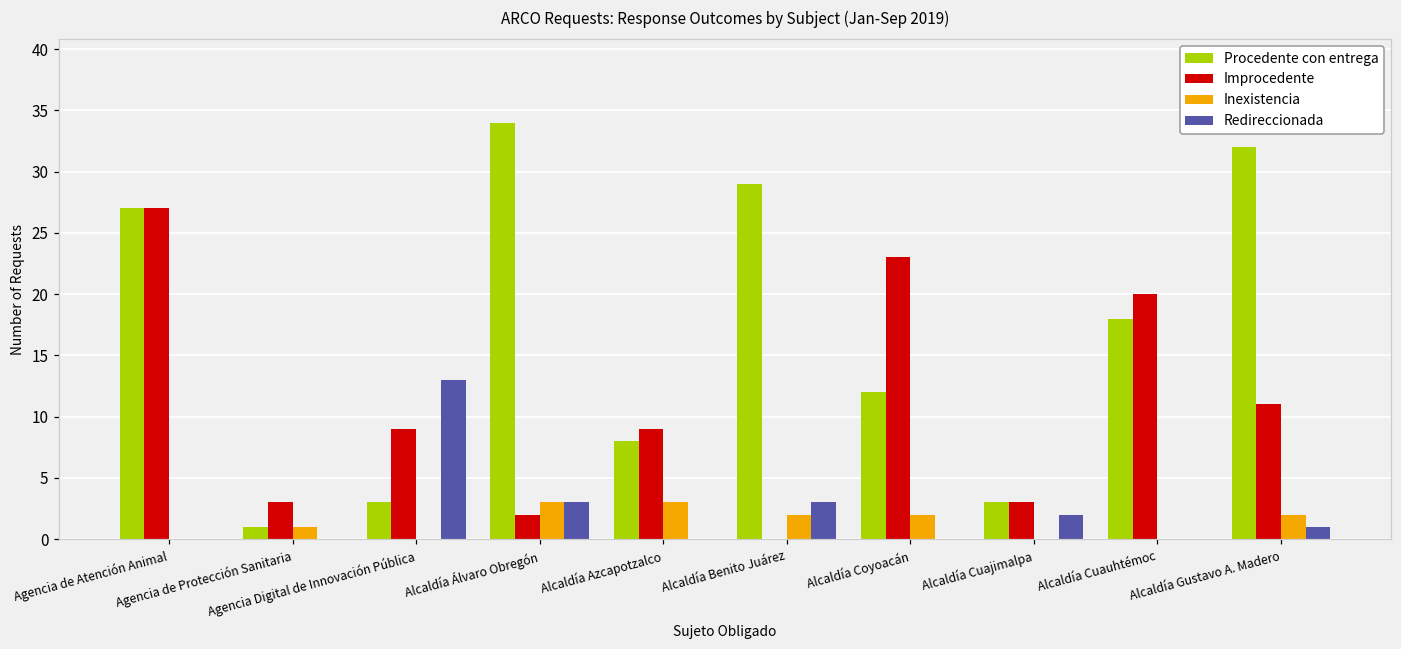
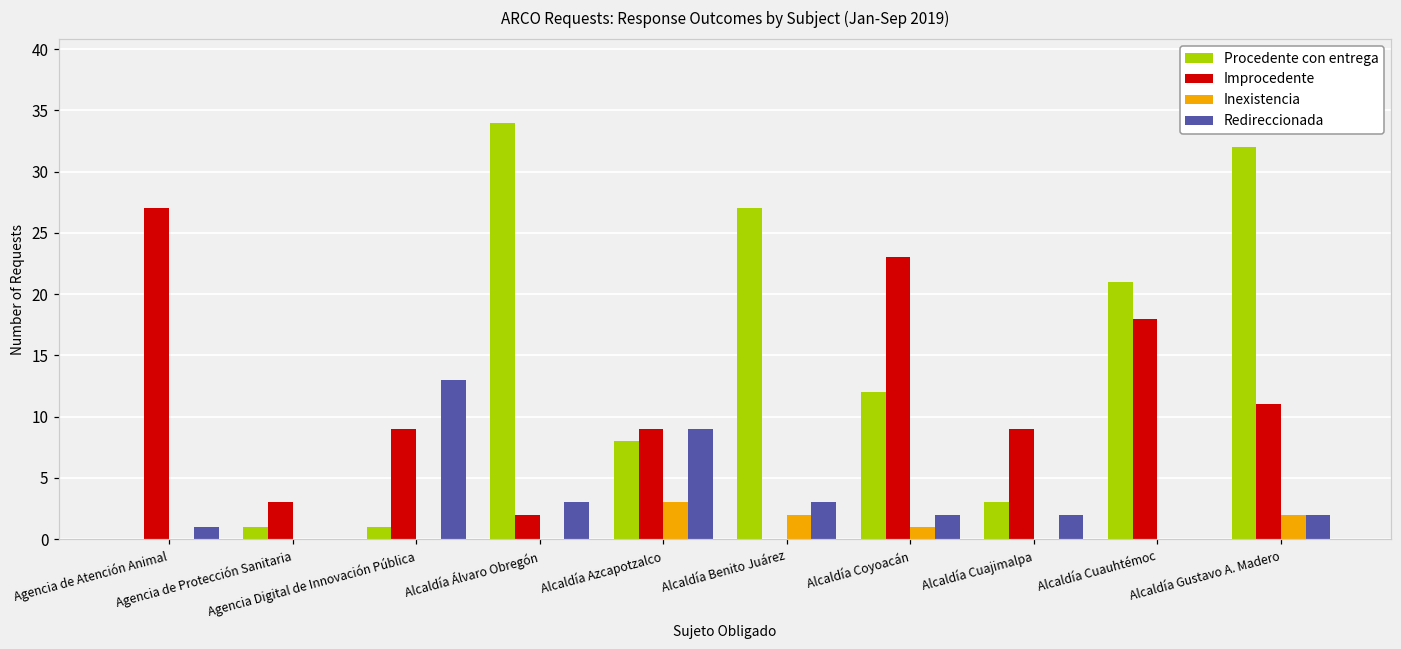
  {
    "Procedente con entrega": {
-     "Agencia de Atención Animal": 27,
+     "Agencia de Atención Animal": 0,
      "Agencia de Protección Sanitaria": 1,
-     "Agencia Digital de Innovación Pública": 3,
+     "Agencia Digital de Innovación Pública": 1,
      "Alcaldía Álvaro Obregón": 34,
      "Alcaldía Azcapotzalco": 8,
-     "Alcaldía Benito Juárez": 29,
+     "Alcaldía Benito Juárez": 27,
      "Alcaldía Coyoacán": 12,
      "Alcaldía Cuajimalpa": 3,
-     "Alcaldía Cuauhtémoc": 18,
+     "Alcaldía Cuauhtémoc": 21,
      "Alcaldía Gustavo A. Madero": 32
    },
    "Improcedente": {
      "Agencia de Atención Animal": 27,
      "Agencia de Protección Sanitaria": 3,
      "Agencia Digital de Innovación Pública": 9,
      "Alcaldía Álvaro Obregón": 2,
      "Alcaldía Azcapotzalco": 9,
      "Alcaldía Benito Juárez": 0,
      "Alcaldía Coyoacán": 23,
-     "Alcaldía Cuajimalpa": 3,
-     "Alcaldía Cuauhtémoc": 20,
+     "Alcaldía Cuajimalpa": 9,
+     "Alcaldía Cuauhtémoc": 18,
      "Alcaldía Gustavo A. Madero": 11
    },
    "Inexistencia": {
      "Agencia de Atención Animal": 0,
-     "Agencia de Protección Sanitaria": 1,
+     "Agencia de Protección Sanitaria": 0,
      "Agencia Digital de Innovación Pública": 0,
-     "Alcaldía Álvaro Obregón": 3,
+     "Alcaldía Álvaro Obregón": 0,
      "Alcaldía Azcapotzalco": 3,
      "Alcaldía Benito Juárez": 2,
-     "Alcaldía Coyoacán": 2,
+     "Alcaldía Coyoacán": 1,
      "Alcaldía Cuajimalpa": 0,
      "Alcaldía Cuauhtémoc": 0,
      "Alcaldía Gustavo A. Madero": 2
    },
    "Redireccionada": {
-     "Agencia de Atención Animal": 0,
+     "Agencia de Atención Animal": 1,
      "Agencia de Protección Sanitaria": 0,
      "Agencia Digital de Innovación Pública": 13,
      "Alcaldía Álvaro Obregón": 3,
-     "Alcaldía Azcapotzalco": 0,
+     "Alcaldía Azcapotzalco": 9,
      "Alcaldía Benito Juárez": 3,
-     "Alcaldía Coyoacán": 0,
+     "Alcaldía Coyoacán": 2,
      "Alcaldía Cuajimalpa": 2,
      "Alcaldía Cuauhtémoc": 0,
-     "Alcaldía Gustavo A. Madero": 1
+     "Alcaldía Gustavo A. Madero": 2
    }
  }
